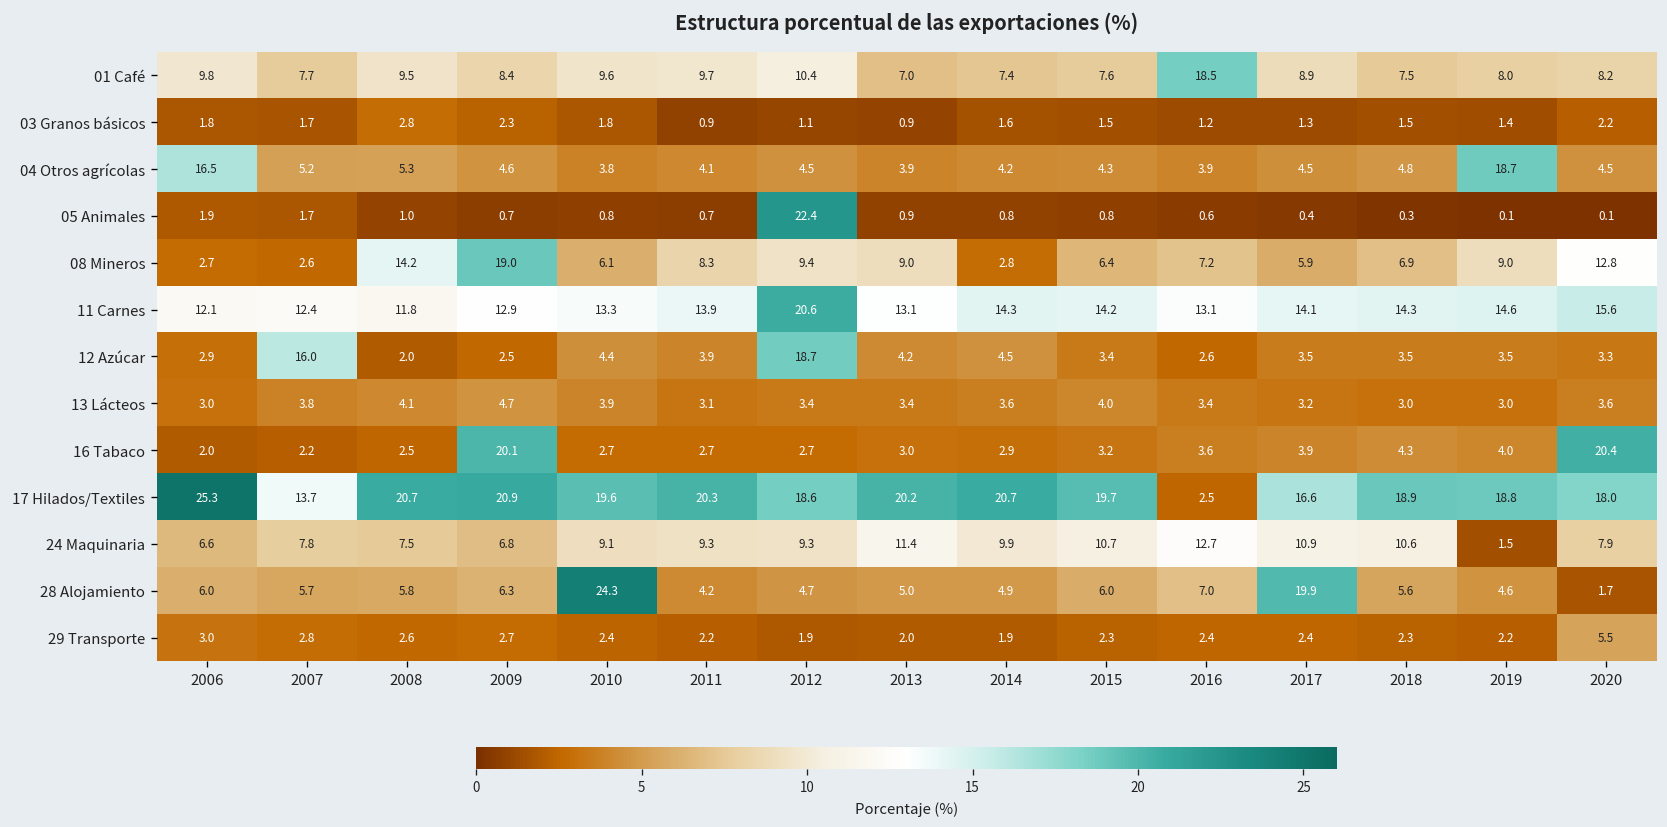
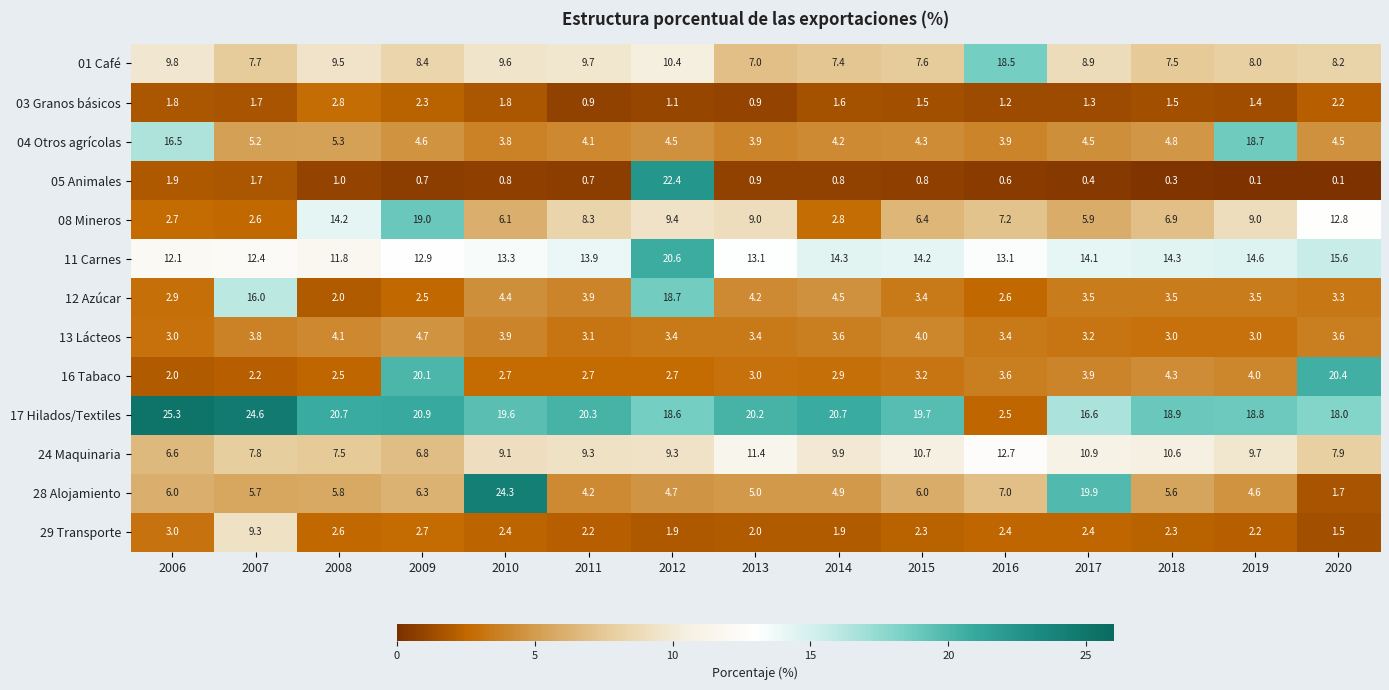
  {
    "01 Café": {
      "2006": 9.8,
      "2007": 7.7,
      "2008": 9.5,
      "2009": 8.4,
      "2010": 9.6,
      "2011": 9.7,
      "2012": 10.4,
      "2013": 7.0,
      "2014": 7.4,
      "2015": 7.6,
      "2016": 18.5,
      "2017": 8.9,
      "2018": 7.5,
      "2019": 8.0,
      "2020": 8.2
    },
    "03 Granos básicos": {
      "2006": 1.8,
      "2007": 1.7,
      "2008": 2.8,
      "2009": 2.3,
      "2010": 1.8,
      "2011": 0.9,
      "2012": 1.1,
      "2013": 0.9,
      "2014": 1.6,
      "2015": 1.5,
      "2016": 1.2,
      "2017": 1.3,
      "2018": 1.5,
      "2019": 1.4,
      "2020": 2.2
    },
    "04 Otros agrícolas": {
      "2006": 16.5,
      "2007": 5.2,
      "2008": 5.3,
      "2009": 4.6,
      "2010": 3.8,
      "2011": 4.1,
      "2012": 4.5,
      "2013": 3.9,
      "2014": 4.2,
      "2015": 4.3,
      "2016": 3.9,
      "2017": 4.5,
      "2018": 4.8,
      "2019": 18.7,
      "2020": 4.5
    },
    "05 Animales": {
      "2006": 1.9,
      "2007": 1.7,
      "2008": 1.0,
      "2009": 0.7,
      "2010": 0.8,
      "2011": 0.7,
      "2012": 22.4,
      "2013": 0.9,
      "2014": 0.8,
      "2015": 0.8,
      "2016": 0.6,
      "2017": 0.4,
      "2018": 0.3,
      "2019": 0.1,
      "2020": 0.1
    },
    "08 Mineros": {
      "2006": 2.7,
      "2007": 2.6,
      "2008": 14.2,
      "2009": 19.0,
      "2010": 6.1,
      "2011": 8.3,
      "2012": 9.4,
      "2013": 9.0,
      "2014": 2.8,
      "2015": 6.4,
      "2016": 7.2,
      "2017": 5.9,
      "2018": 6.9,
      "2019": 9.0,
      "2020": 12.8
    },
    "11 Carnes": {
      "2006": 12.1,
      "2007": 12.4,
      "2008": 11.8,
      "2009": 12.9,
      "2010": 13.3,
      "2011": 13.9,
      "2012": 20.6,
      "2013": 13.1,
      "2014": 14.3,
      "2015": 14.2,
      "2016": 13.1,
      "2017": 14.1,
      "2018": 14.3,
      "2019": 14.6,
      "2020": 15.6
    },
    "12 Azúcar": {
      "2006": 2.9,
      "2007": 16.0,
      "2008": 2.0,
      "2009": 2.5,
      "2010": 4.4,
      "2011": 3.9,
      "2012": 18.7,
      "2013": 4.2,
      "2014": 4.5,
      "2015": 3.4,
      "2016": 2.6,
      "2017": 3.5,
      "2018": 3.5,
      "2019": 3.5,
      "2020": 3.3
    },
    "13 Lácteos": {
      "2006": 3.0,
      "2007": 3.8,
      "2008": 4.1,
      "2009": 4.7,
      "2010": 3.9,
      "2011": 3.1,
      "2012": 3.4,
      "2013": 3.4,
      "2014": 3.6,
      "2015": 4.0,
      "2016": 3.4,
      "2017": 3.2,
      "2018": 3.0,
      "2019": 3.0,
      "2020": 3.6
    },
    "16 Tabaco": {
      "2006": 2.0,
      "2007": 2.2,
      "2008": 2.5,
      "2009": 20.1,
      "2010": 2.7,
      "2011": 2.7,
      "2012": 2.7,
      "2013": 3.0,
      "2014": 2.9,
      "2015": 3.2,
      "2016": 3.6,
      "2017": 3.9,
      "2018": 4.3,
      "2019": 4.0,
      "2020": 20.4
    },
    "17 Hilados/Textiles": {
      "2006": 25.3,
-     "2007": 13.7,
+     "2007": 24.6,
      "2008": 20.7,
      "2009": 20.9,
      "2010": 19.6,
      "2011": 20.3,
      "2012": 18.6,
      "2013": 20.2,
      "2014": 20.7,
      "2015": 19.7,
      "2016": 2.5,
      "2017": 16.6,
      "2018": 18.9,
      "2019": 18.8,
      "2020": 18.0
    },
    "24 Maquinaria": {
      "2006": 6.6,
      "2007": 7.8,
      "2008": 7.5,
      "2009": 6.8,
      "2010": 9.1,
      "2011": 9.3,
      "2012": 9.3,
      "2013": 11.4,
      "2014": 9.9,
      "2015": 10.7,
      "2016": 12.7,
      "2017": 10.9,
      "2018": 10.6,
-     "2019": 1.5,
+     "2019": 9.7,
      "2020": 7.9
    },
    "28 Alojamiento": {
      "2006": 6.0,
      "2007": 5.7,
      "2008": 5.8,
      "2009": 6.3,
      "2010": 24.3,
      "2011": 4.2,
      "2012": 4.7,
      "2013": 5.0,
      "2014": 4.9,
      "2015": 6.0,
      "2016": 7.0,
      "2017": 19.9,
      "2018": 5.6,
      "2019": 4.6,
      "2020": 1.7
    },
    "29 Transporte": {
      "2006": 3.0,
-     "2007": 2.8,
+     "2007": 9.3,
      "2008": 2.6,
      "2009": 2.7,
      "2010": 2.4,
      "2011": 2.2,
      "2012": 1.9,
      "2013": 2.0,
      "2014": 1.9,
      "2015": 2.3,
      "2016": 2.4,
      "2017": 2.4,
      "2018": 2.3,
      "2019": 2.2,
-     "2020": 5.5
+     "2020": 1.5
    }
  }
